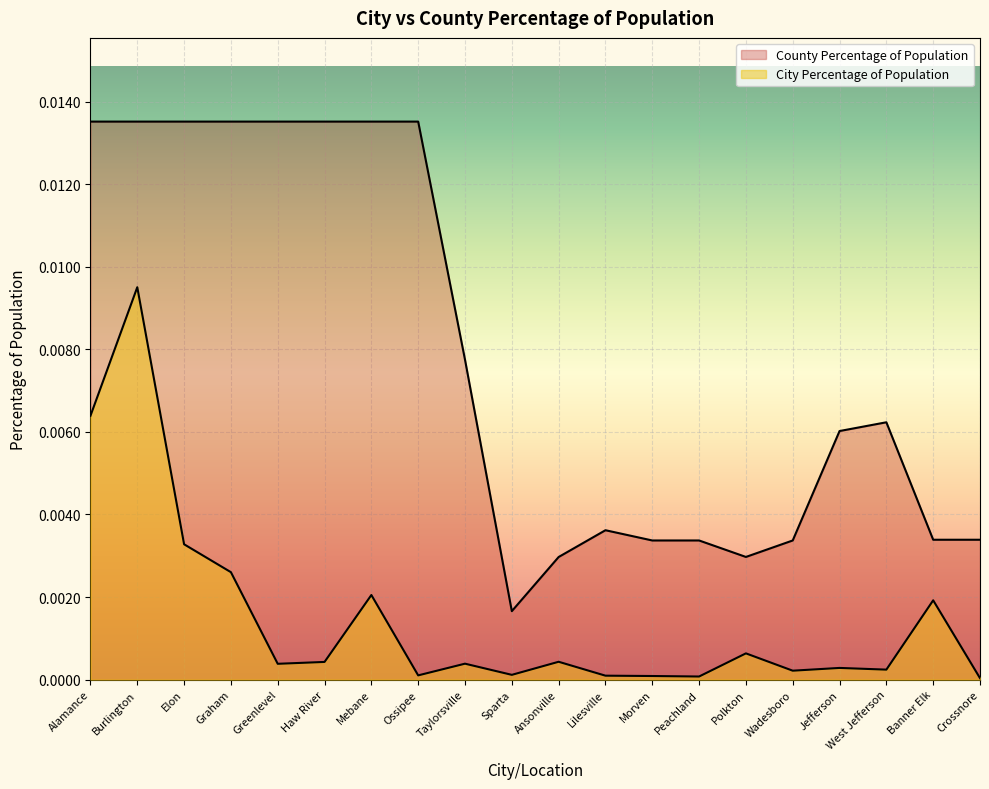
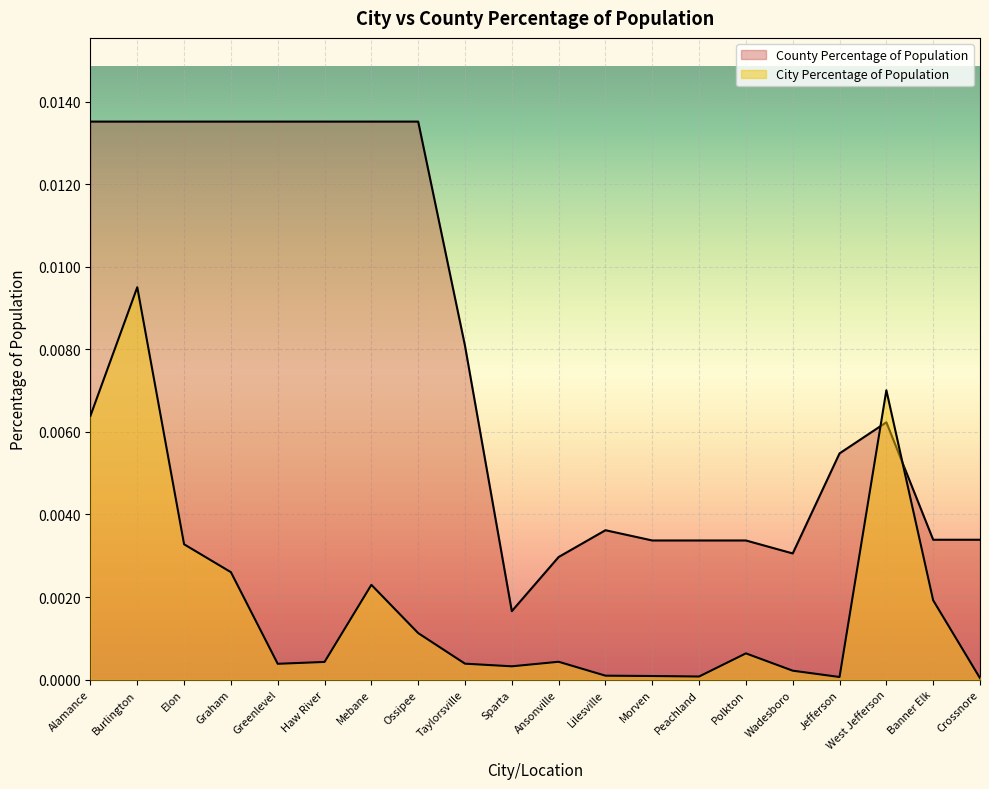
  {
    "County Percentage of Population": {
      "Alamance": 0.0135,
      "Burlington": 0.0135,
      "Elon": 0.0135,
      "Graham": 0.0135,
      "Greenlevel": 0.0135,
      "Haw River": 0.0135,
      "Mebane": 0.0135,
      "Ossipee": 0.0135,
-     "Taylorsville": 0.0077,
+     "Taylorsville": 0.0081,
      "Sparta": 0.0017,
      "Ansonville": 0.0030,
      "Lilesville": 0.0036,
      "Morven": 0.0034,
      "Peachland": 0.0034,
-     "Polkton": 0.0030,
-     "Wadesboro": 0.0034,
-     "Jefferson": 0.0060,
+     "Polkton": 0.0034,
+     "Wadesboro": 0.0031,
+     "Jefferson": 0.0055,
      "West Jefferson": 0.0062,
      "Banner Elk": 0.0034,
      "Crossnore": 0.0034
    },
    "City Percentage of Population": {
      "Alamance": 0.0064,
      "Burlington": 0.0095,
      "Elon": 0.0033,
      "Graham": 0.0026,
      "Greenlevel": 0.0004,
      "Haw River": 0.0004,
-     "Mebane": 0.0020,
-     "Ossipee": 0.0001,
+     "Mebane": 0.0023,
+     "Ossipee": 0.0011,
      "Taylorsville": 0.0004,
-     "Sparta": 0.0001,
+     "Sparta": 0.0003,
      "Ansonville": 0.0004,
      "Lilesville": 0.0001,
      "Morven": 0.0001,
      "Peachland": 0.0001,
      "Polkton": 0.0006,
      "Wadesboro": 0.0002,
-     "Jefferson": 0.0003,
-     "West Jefferson": 0.0002,
+     "Jefferson": 0.0001,
+     "West Jefferson": 0.0070,
      "Banner Elk": 0.0019,
      "Crossnore": 0.0000
    }
  }
